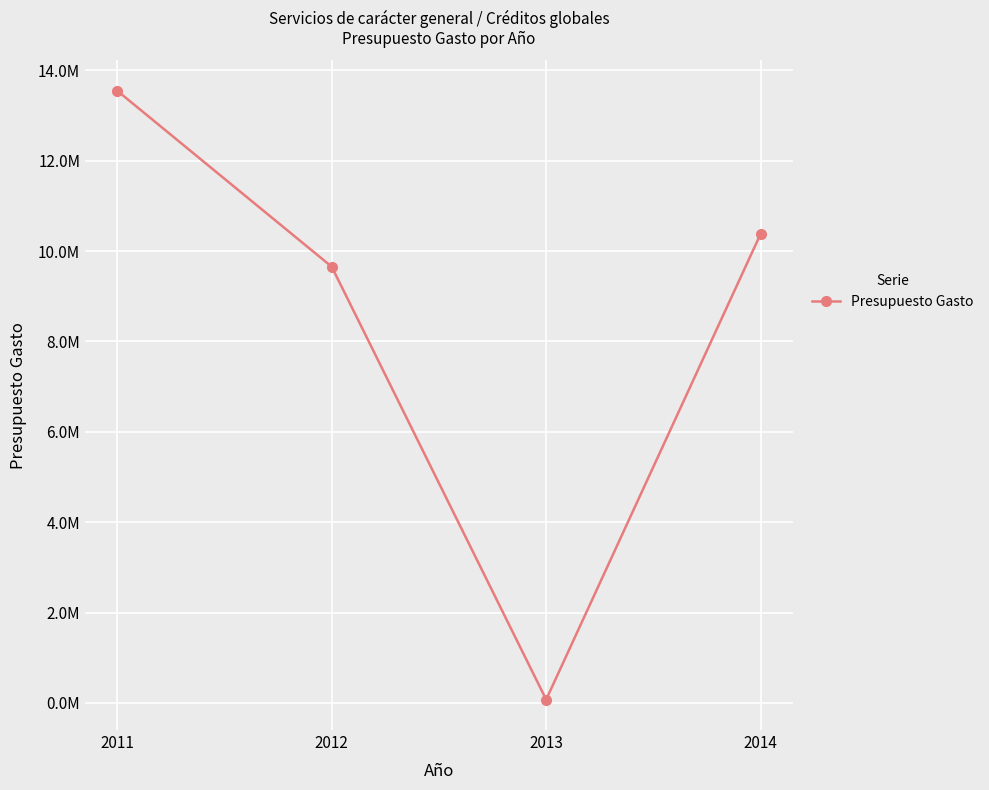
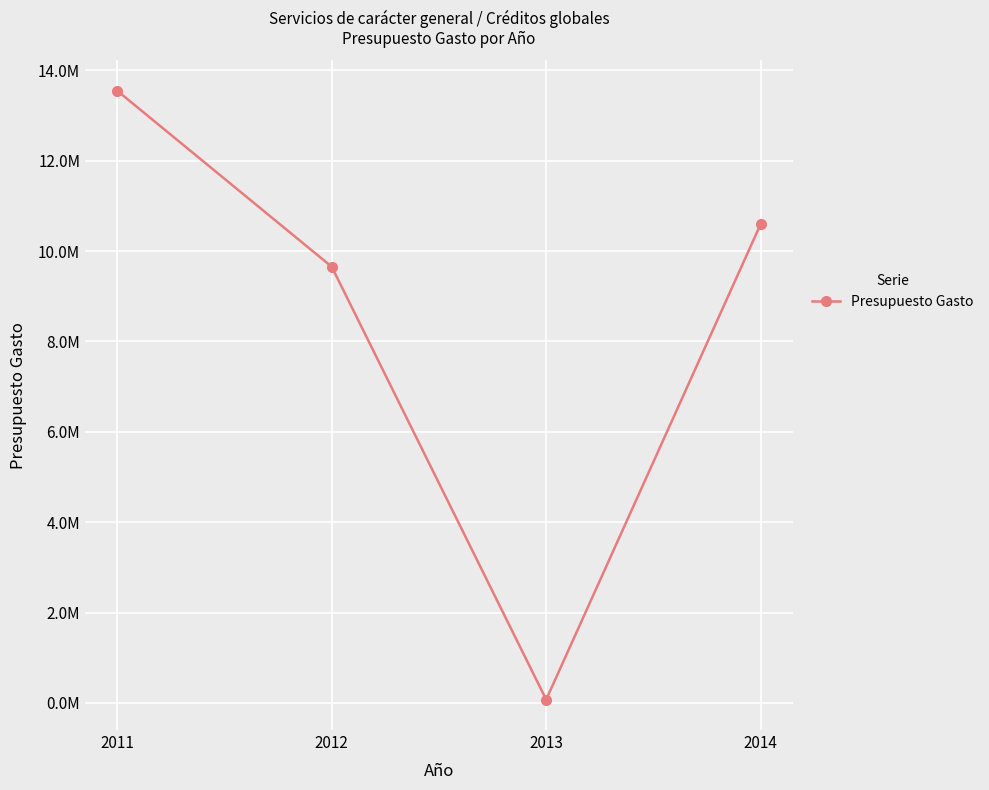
  {
    "2011": 13600000,
    "2012": 9700000,
    "2013": 100000,
-   "2014": 10400000
+   "2014": 10600000
  }
